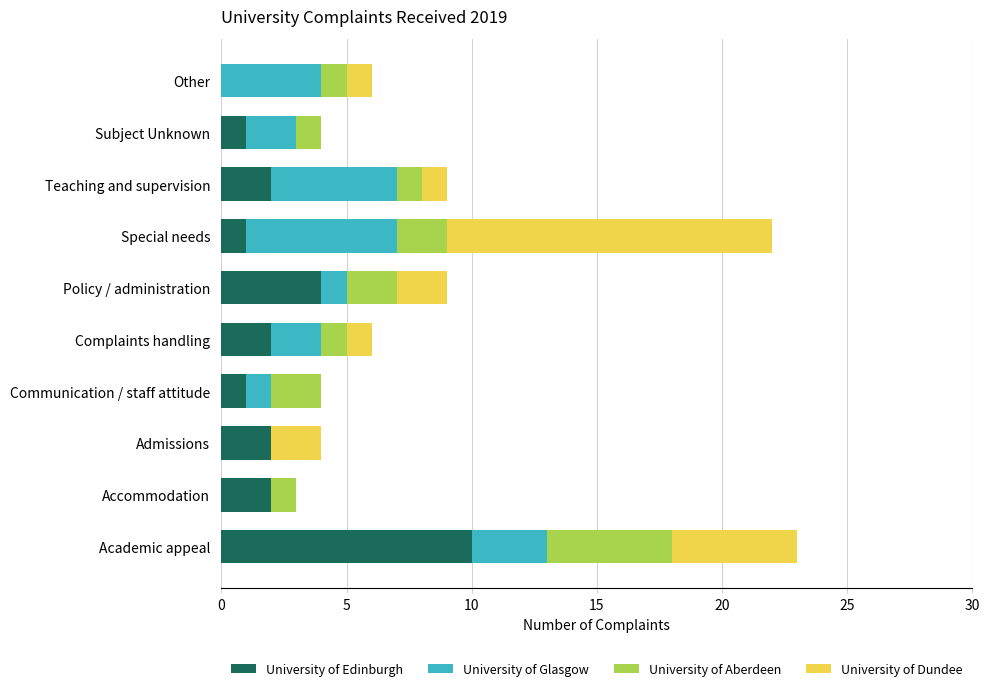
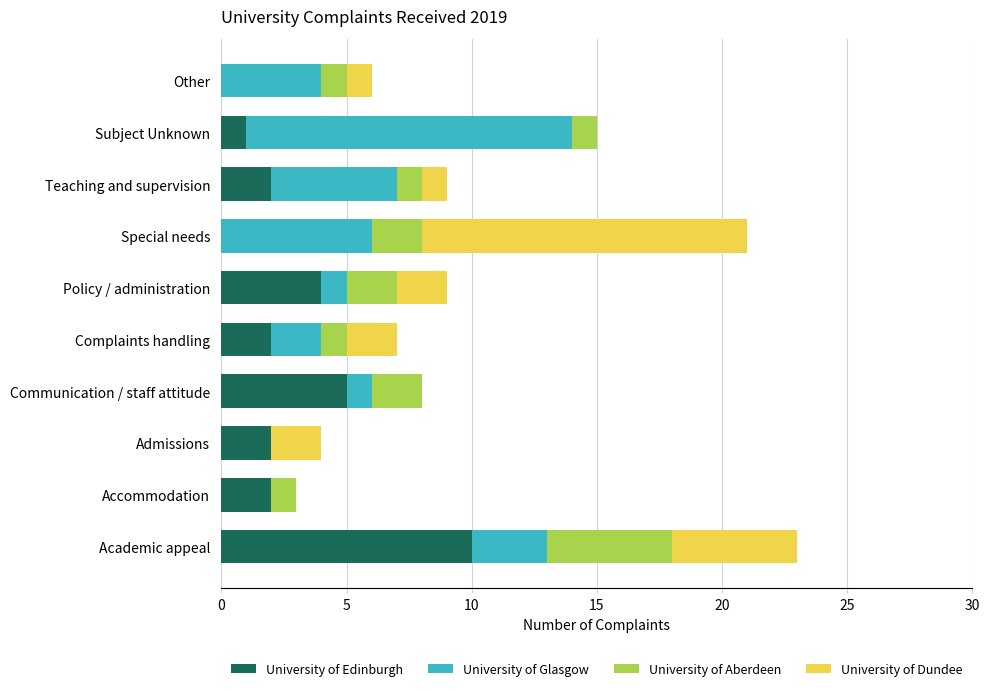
  {
    "University of Edinburgh": {
      "Other": 0,
      "Subject Unknown": 1,
      "Teaching and supervision": 2,
-     "Special needs": 1,
+     "Special needs": 0,
      "Policy / administration": 4,
      "Complaints handling": 2,
-     "Communication / staff attitude": 1,
+     "Communication / staff attitude": 5,
      "Admissions": 2,
      "Accommodation": 2,
      "Academic appeal": 10
    },
    "University of Glasgow": {
      "Other": 4,
-     "Subject Unknown": 2,
+     "Subject Unknown": 13,
      "Teaching and supervision": 5,
      "Special needs": 6,
      "Policy / administration": 1,
      "Complaints handling": 2,
      "Communication / staff attitude": 1,
      "Admissions": 0,
      "Accommodation": 0,
      "Academic appeal": 3
    },
    "University of Aberdeen": {
      "Other": 1,
      "Subject Unknown": 1,
      "Teaching and supervision": 1,
      "Special needs": 2,
      "Policy / administration": 2,
      "Complaints handling": 1,
      "Communication / staff attitude": 2,
      "Admissions": 0,
      "Accommodation": 1,
      "Academic appeal": 5
    },
    "University of Dundee": {
      "Other": 1,
      "Subject Unknown": 0,
      "Teaching and supervision": 1,
      "Special needs": 13,
      "Policy / administration": 2,
-     "Complaints handling": 1,
+     "Complaints handling": 2,
      "Communication / staff attitude": 0,
      "Admissions": 2,
      "Accommodation": 0,
      "Academic appeal": 5
    }
  }
